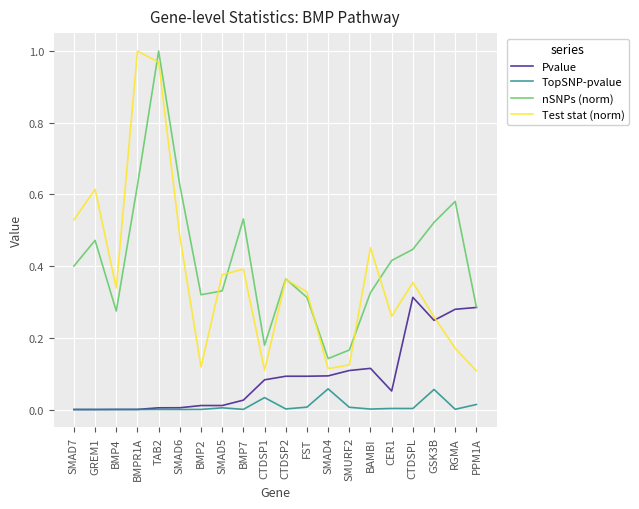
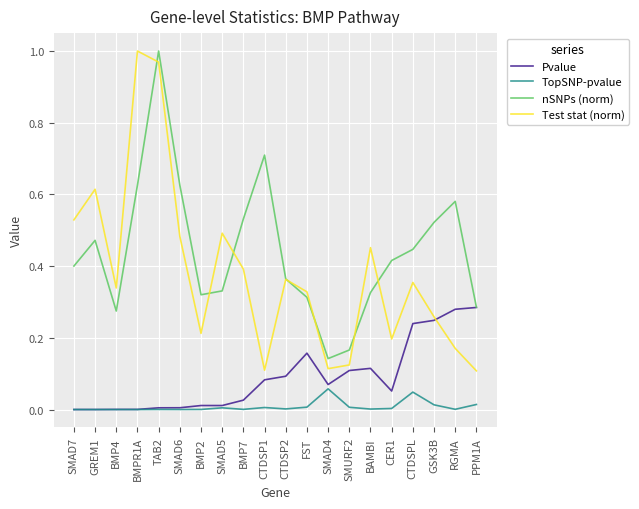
  {
    "Pvalue": {
      "BMP2": 0.01,
      "BMP7": 0.03,
      "CTDSP1": 0.08,
      "CTDSP2": 0.09,
-     "FST": 0.09,
-     "SMAD4": 0.09,
+     "FST": 0.16,
+     "SMAD4": 0.07,
      "SMURF2": 0.11,
      "BAMBI": 0.11,
      "CER1": 0.05,
-     "CTDSPL": 0.31,
+     "CTDSPL": 0.24,
      "GSK3B": 0.25,
      "RGMA": 0.28
    },
    "TopSNP-pvalue": {
      "BMP2": 0.00,
      "BMP7": 0.00,
-     "CTDSP1": 0.03,
+     "CTDSP1": 0.01,
      "CTDSP2": 0.00,
      "FST": 0.01,
      "SMAD4": 0.06,
      "SMURF2": 0.01,
      "BAMBI": 0.00,
      "CER1": 0.00,
-     "CTDSPL": 0.00,
-     "GSK3B": 0.06,
+     "CTDSPL": 0.05,
+     "GSK3B": 0.01,
      "RGMA": 0.00,
      "PPM1A": 0.01
    },
    "nSNPs (norm)": {
      "SMAD7": 0.40,
      "GREM1": 0.47,
      "BMP4": 0.27,
      "BMPR1A": 0.63,
      "TAB2": 1.00,
      "SMAD6": 0.63,
      "BMP2": 0.32,
      "SMAD5": 0.33,
      "BMP7": 0.53,
-     "CTDSP1": 0.18,
+     "CTDSP1": 0.71,
      "FST": 0.31,
      "SMAD4": 0.14,
      "SMURF2": 0.17,
      "BAMBI": 0.33,
      "CER1": 0.42,
      "CTDSPL": 0.45,
      "GSK3B": 0.52,
      "RGMA": 0.58
    },
    "Test stat (norm)": {
      "SMAD7": 0.53,
      "GREM1": 0.61,
      "BMP4": 0.34,
      "BMPR1A": 1.00,
      "TAB2": 0.97,
      "SMAD6": 0.48,
-     "BMP2": 0.12,
-     "SMAD5": 0.38,
+     "BMP2": 0.21,
+     "SMAD5": 0.49,
      "BMP7": 0.39,
      "CTDSP1": 0.11,
      "FST": 0.33,
      "SMAD4": 0.11,
      "SMURF2": 0.12,
      "BAMBI": 0.45,
-     "CER1": 0.26,
+     "CER1": 0.20,
      "CTDSPL": 0.35,
      "GSK3B": 0.26,
      "RGMA": 0.17,
      "PPM1A": 0.11
    }
  }
